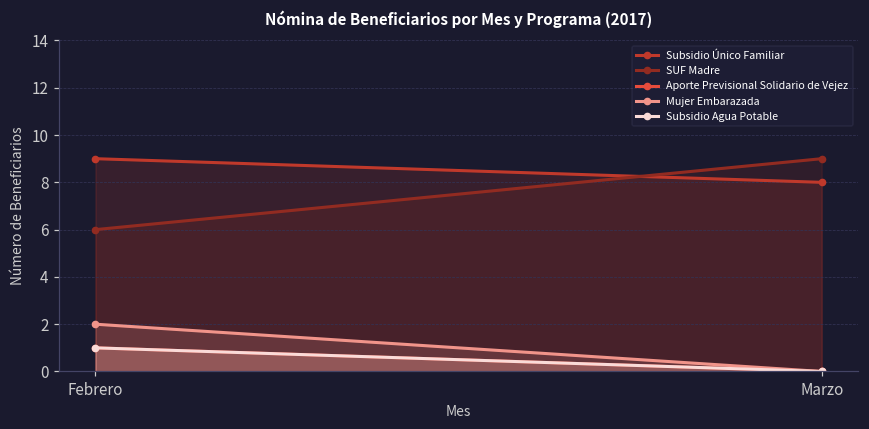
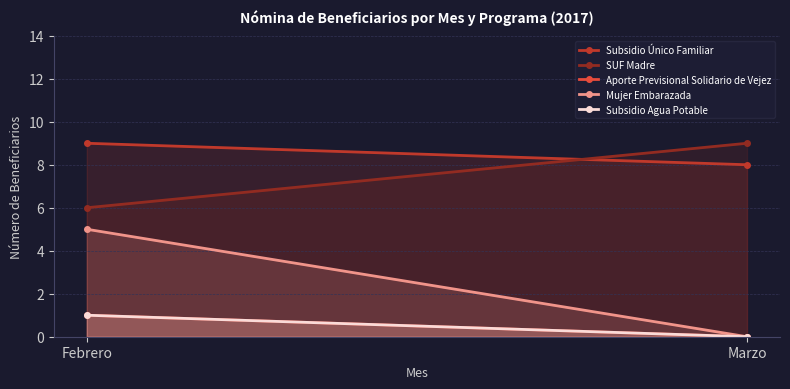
  {
    "Subsidio Agua Potable": {
      "Febrero": 1
    },
    "Mujer Embarazada": {
-     "Febrero": 2
+     "Febrero": 5
    }
  }
